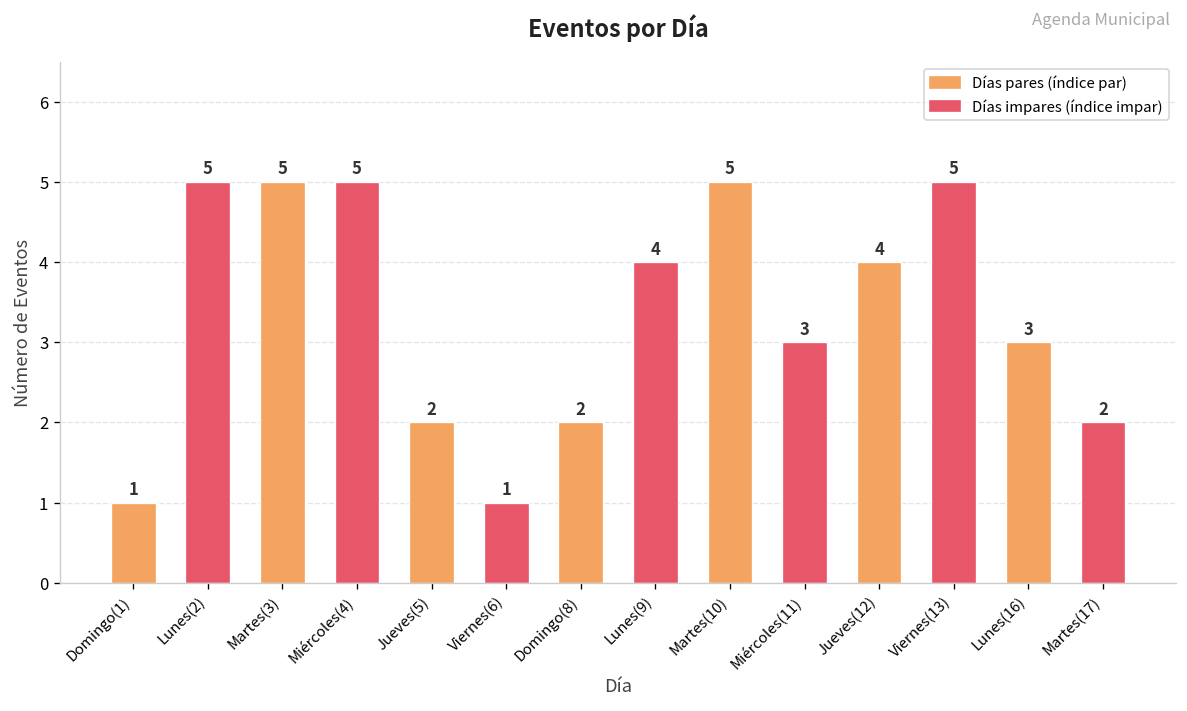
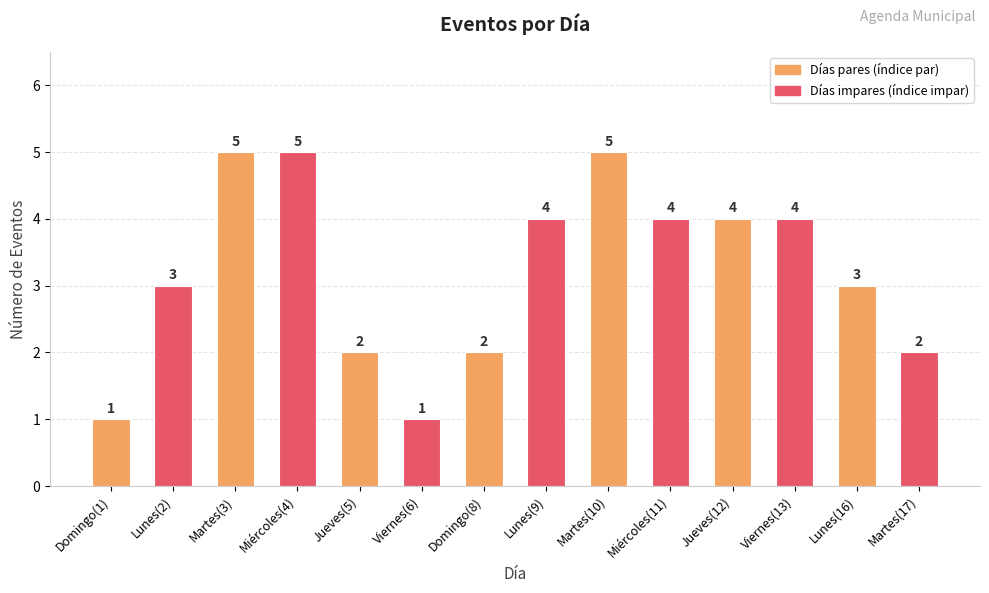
  {
    "Domingo(1)": 1,
-   "Lunes(2)": 5,
+   "Lunes(2)": 3,
    "Martes(3)": 5,
    "Miércoles(4)": 5,
    "Jueves(5)": 2,
    "Viernes(6)": 1,
    "Domingo(8)": 2,
    "Lunes(9)": 4,
    "Martes(10)": 5,
-   "Miércoles(11)": 3,
+   "Miércoles(11)": 4,
    "Jueves(12)": 4,
-   "Viernes(13)": 5,
+   "Viernes(13)": 4,
    "Lunes(16)": 3,
    "Martes(17)": 2
  }
